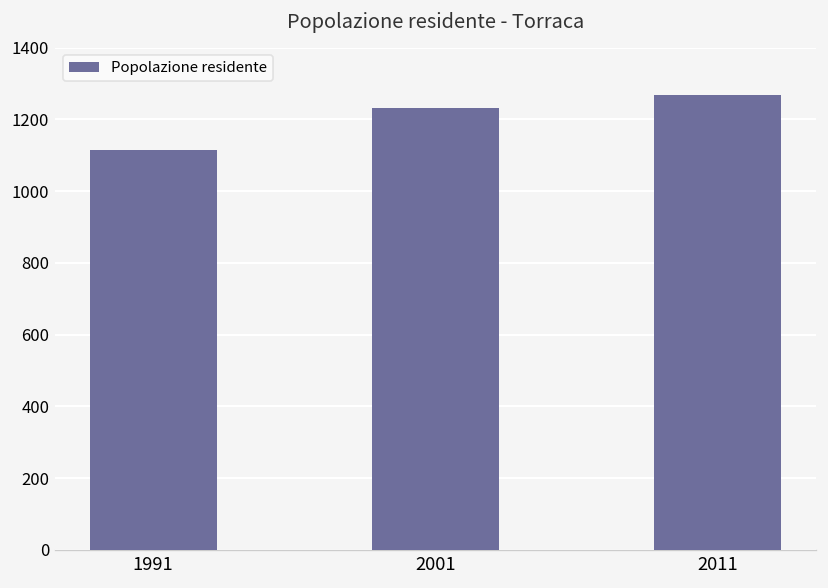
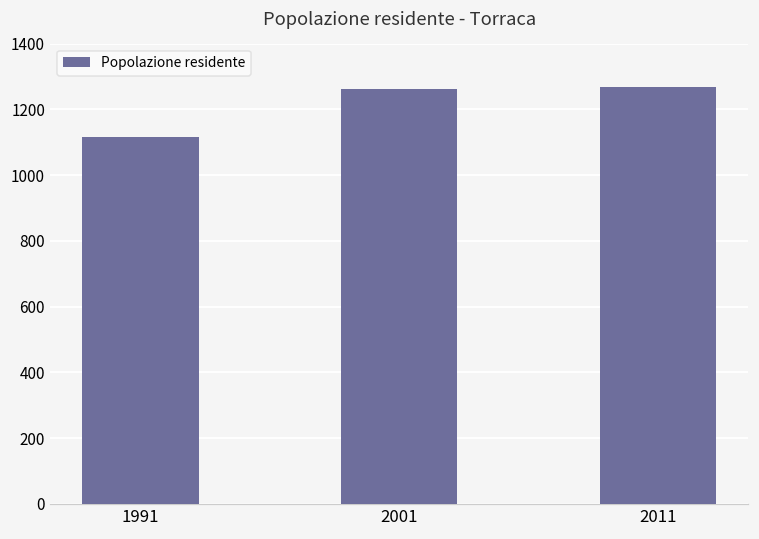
  {
    "1991": 1120,
-   "2001": 1230,
+   "2001": 1260,
    "2011": 1270
  }
